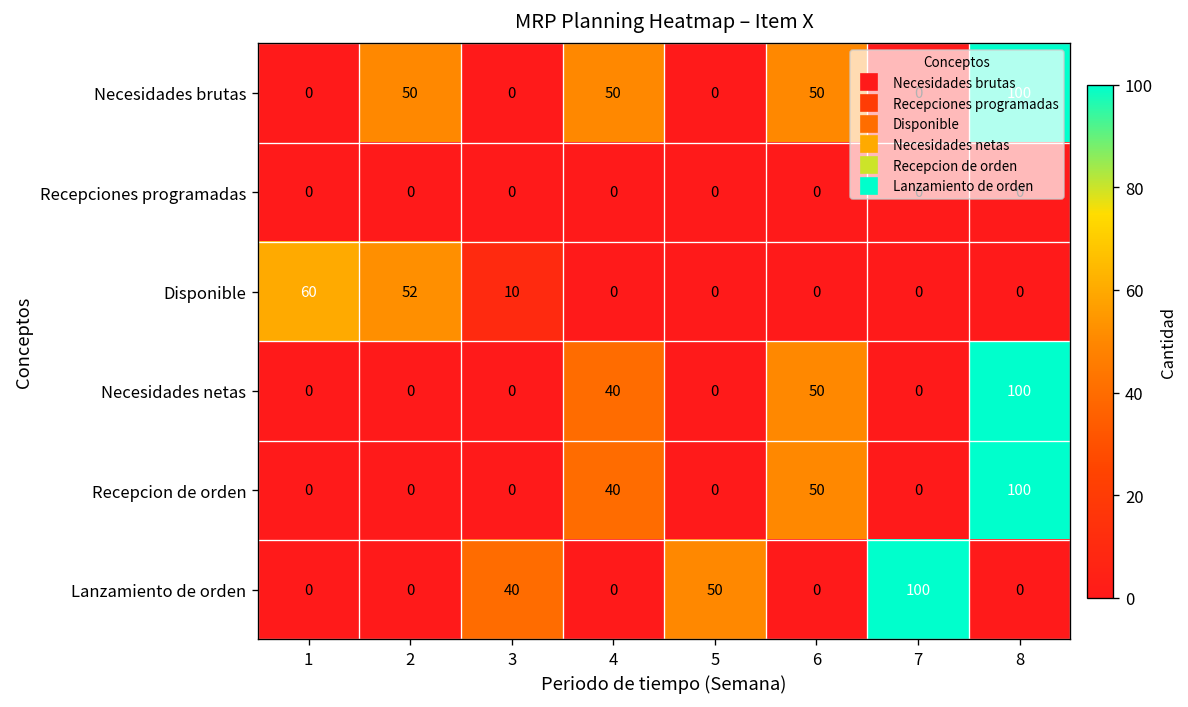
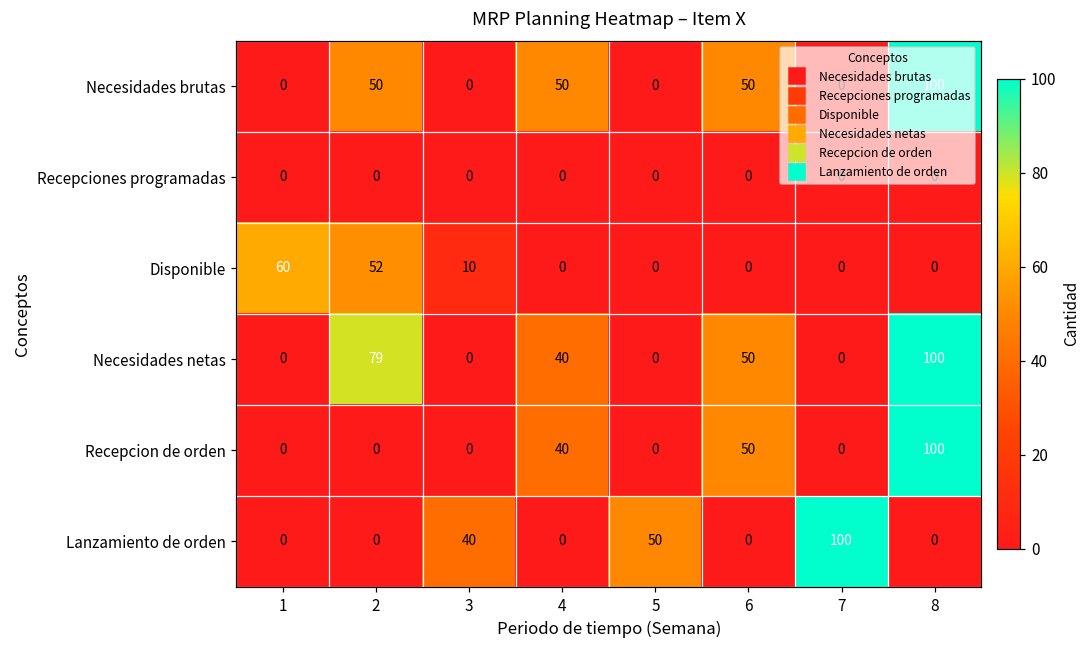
  {
    "Necesidades brutas": {
      "1": 0,
      "2": 50,
      "3": 0,
      "4": 50,
      "5": 0,
      "6": 50
    },
    "Recepciones programadas": {
      "1": 0,
      "2": 0,
      "3": 0,
      "4": 0,
      "5": 0,
      "6": 0
    },
    "Disponible": {
      "1": 60,
      "2": 52,
      "3": 10,
      "4": 0,
      "5": 0,
      "6": 0,
      "7": 0,
      "8": 0
    },
    "Necesidades netas": {
      "1": 0,
-     "2": 0,
+     "2": 79,
      "3": 0,
      "4": 40,
      "5": 0,
      "6": 50,
      "7": 0,
      "8": 100
    },
    "Recepcion de orden": {
      "1": 0,
      "2": 0,
      "3": 0,
      "4": 40,
      "5": 0,
      "6": 50,
      "7": 0,
      "8": 100
    },
    "Lanzamiento de orden": {
      "1": 0,
      "2": 0,
      "3": 40,
      "4": 0,
      "5": 50,
      "6": 0,
      "7": 100,
      "8": 0
    }
  }
